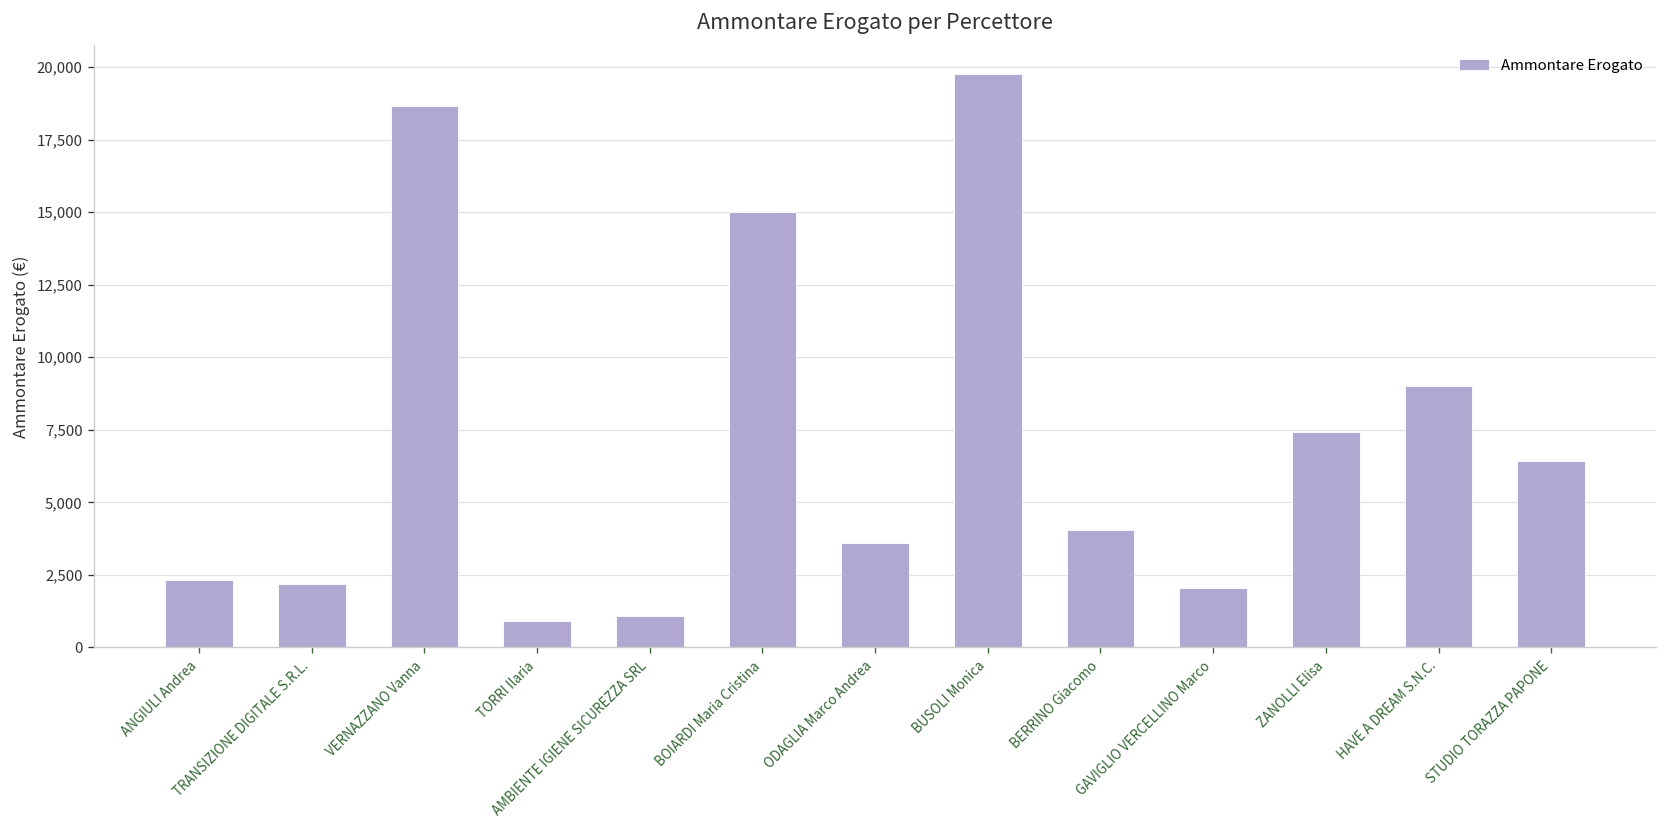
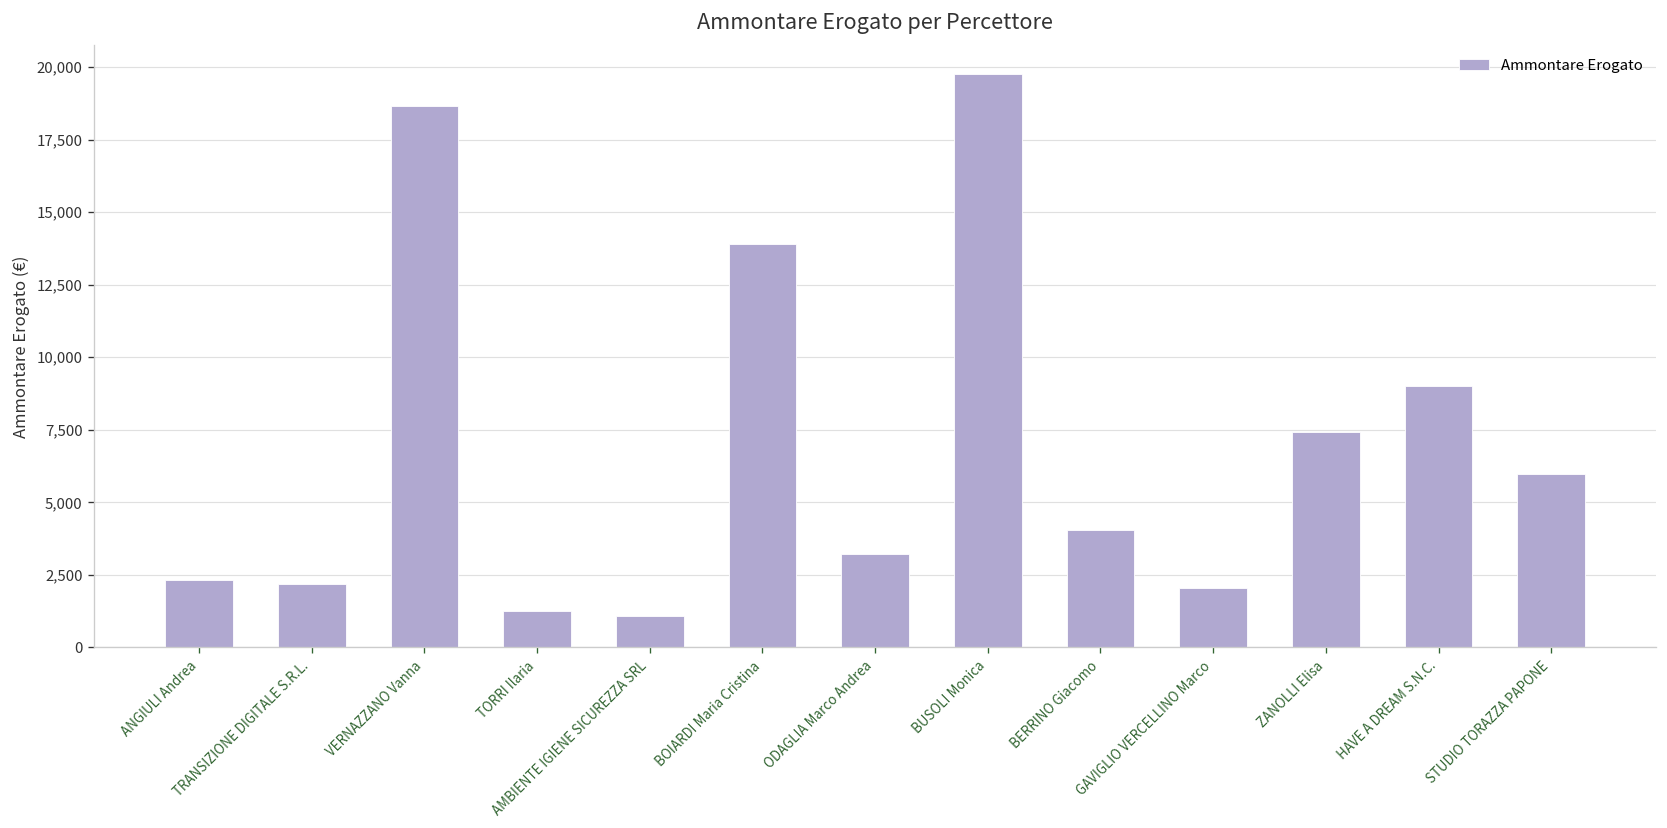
  {
    "ANGIULI Andrea": "2,300",
    "TRANSIZIONE DIGITALE S.R.L.": "2,200",
    "VERNAZZANO Vanna": "18,700",
-   "TORRI Ilaria": "900",
+   "TORRI Ilaria": "1,200",
    "AMBIENTE IGIENE SICUREZZA SRL": "1,100",
-   "BOIARDI Maria Cristina": "15,000",
-   "ODAGLIA Marco Andrea": "3,600",
+   "BOIARDI Maria Cristina": "13,900",
+   "ODAGLIA Marco Andrea": "3,200",
    "BUSOLI Monica": "19,800",
    "BERRINO Giacomo": "4,000",
    "GAVIGLIO VERCELLINO Marco": "2,000",
    "ZANOLLI Elisa": "7,400",
    "HAVE A DREAM S.N.C.": "9,000",
-   "STUDIO TORAZZA PAPONE": "6,400"
+   "STUDIO TORAZZA PAPONE": "6,000"
  }
